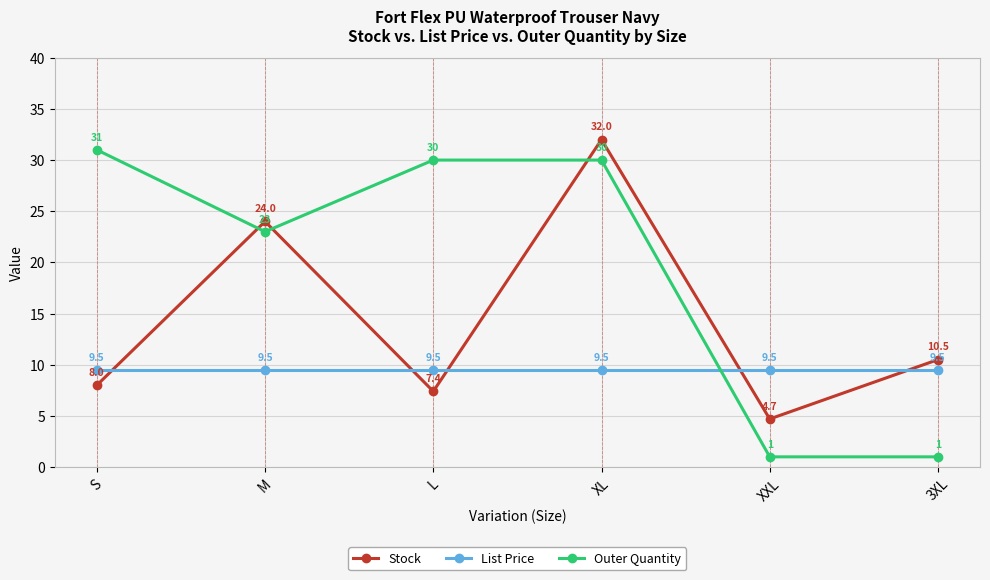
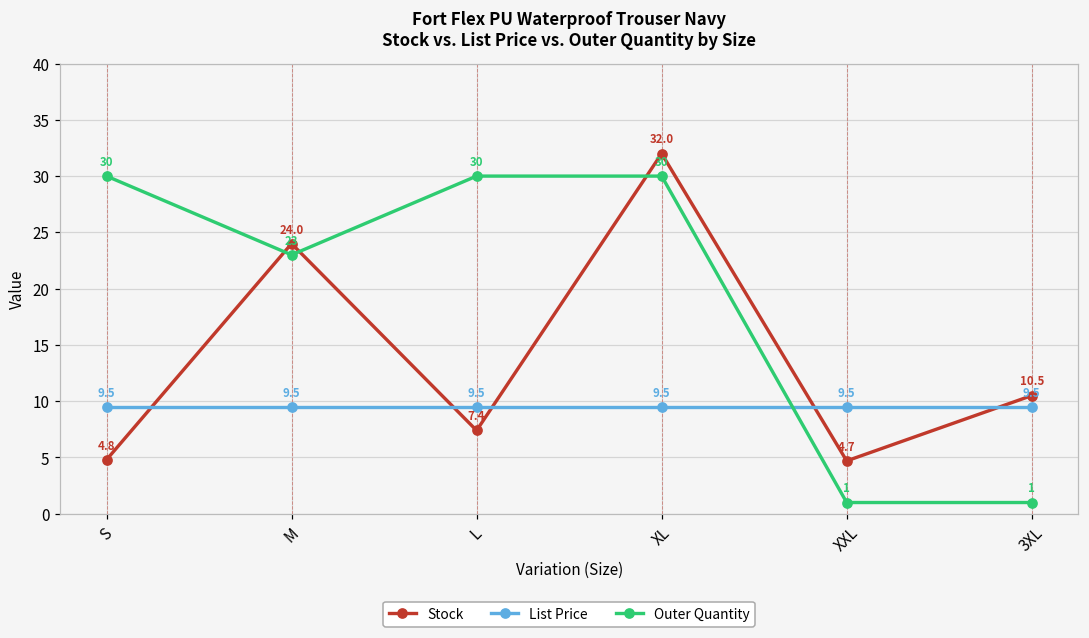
  {
    "Stock": {
-     "S": 8.0,
+     "S": 4.8,
      "M": 24.0,
      "L": 7.4,
      "XL": 32.0,
      "XXL": 4.7,
      "3XL": 10.5
    },
    "List Price": {
      "S": 9.5,
      "M": 9.5,
      "L": 9.5,
      "XL": 9.5,
      "XXL": 9.5
    },
    "Outer Quantity": {
-     "S": 31,
+     "S": 30,
      "L": 30,
      "XL": 30,
      "XXL": 1,
      "3XL": 1
    }
  }
